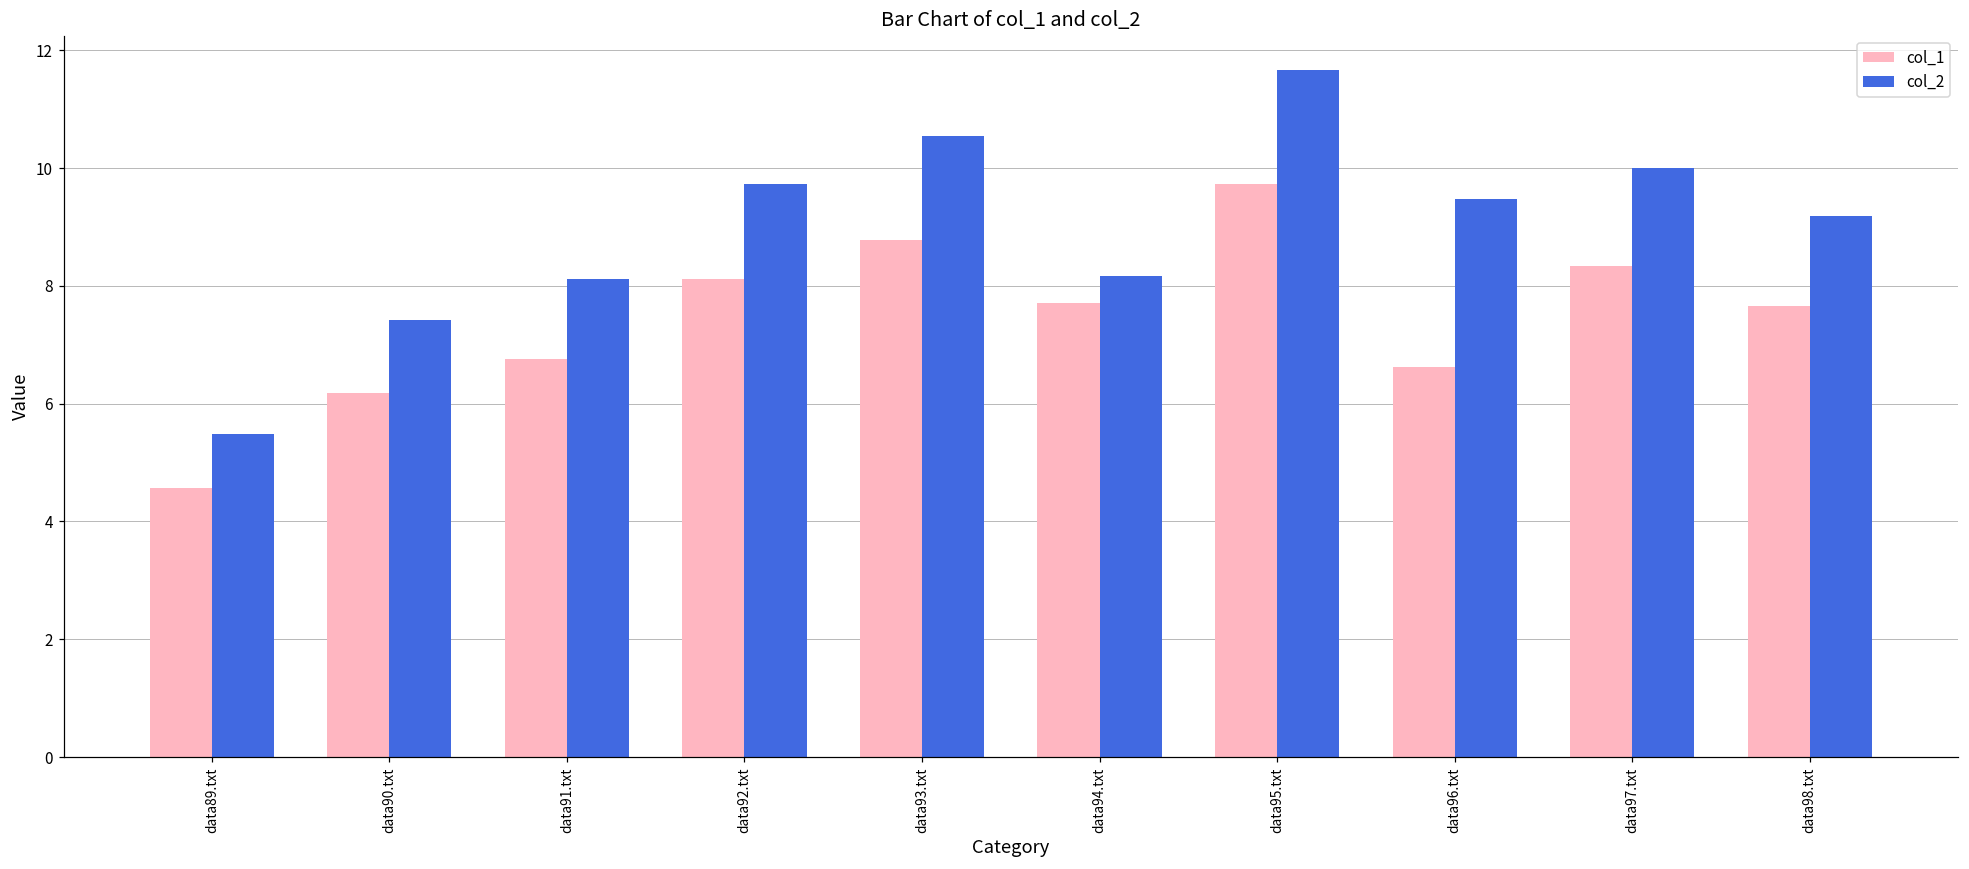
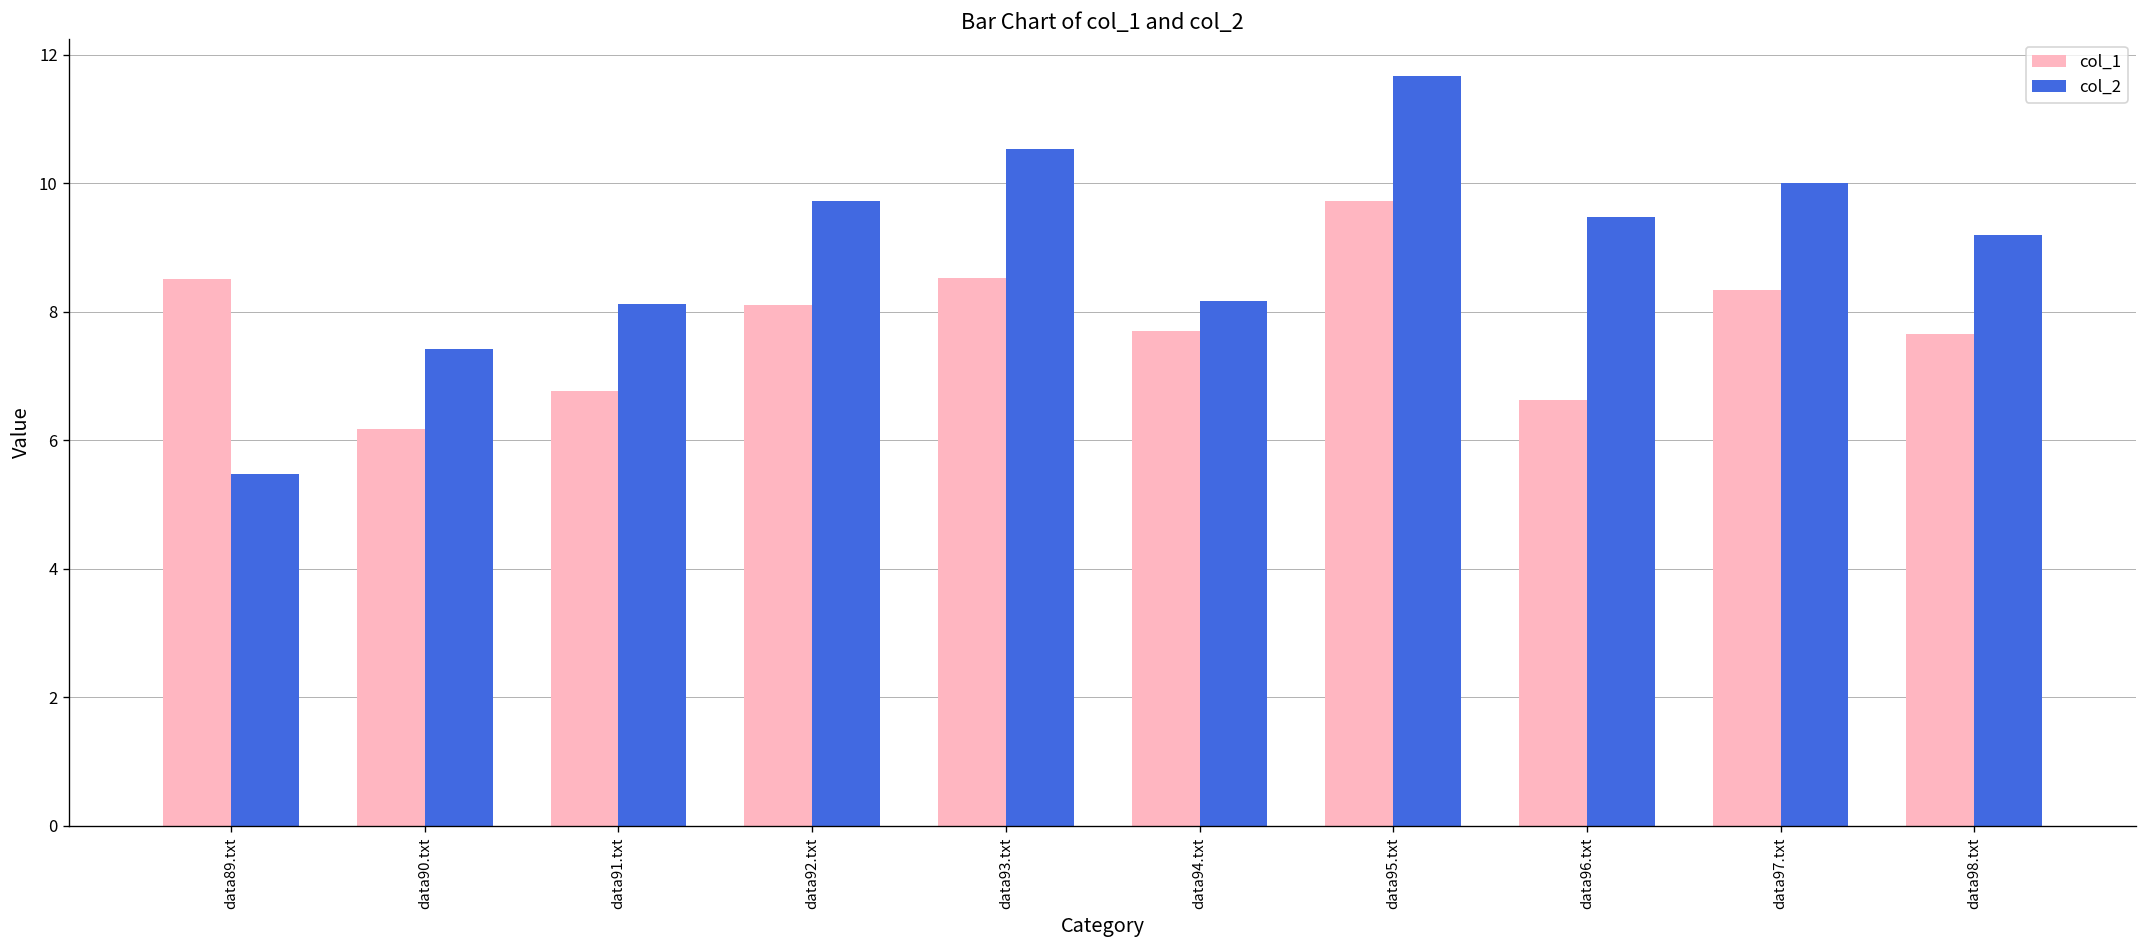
  {
    "col_1": {
-     "data89.txt": 4.6,
+     "data89.txt": 8.5,
      "data90.txt": 6.2,
      "data91.txt": 6.8,
      "data92.txt": 8.1,
-     "data93.txt": 8.8,
+     "data93.txt": 8.5,
      "data94.txt": 7.7,
      "data95.txt": 9.7,
      "data96.txt": 6.6,
      "data97.txt": 8.3,
      "data98.txt": 7.7
    },
    "col_2": {
      "data89.txt": 5.5,
      "data90.txt": 7.4,
      "data91.txt": 8.1,
      "data92.txt": 9.7,
      "data93.txt": 10.5,
      "data94.txt": 8.2,
      "data95.txt": 11.7,
      "data96.txt": 9.5,
      "data97.txt": 10.0,
      "data98.txt": 9.2
    }
  }
